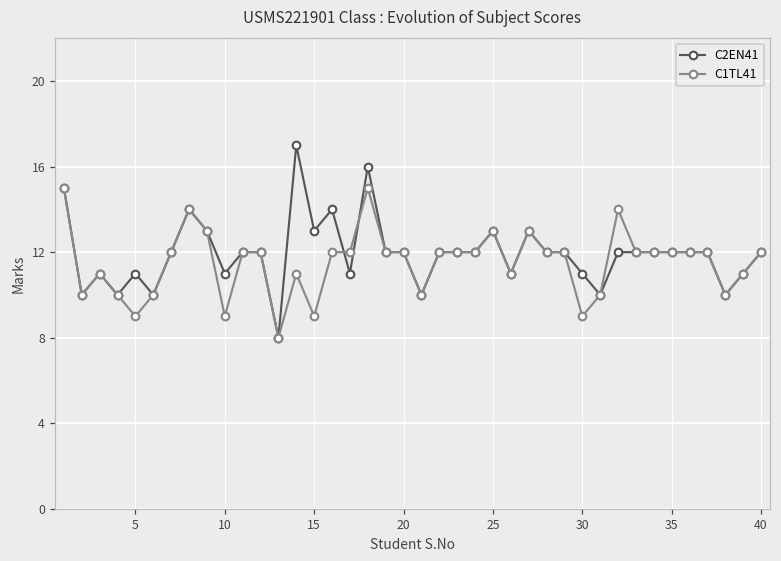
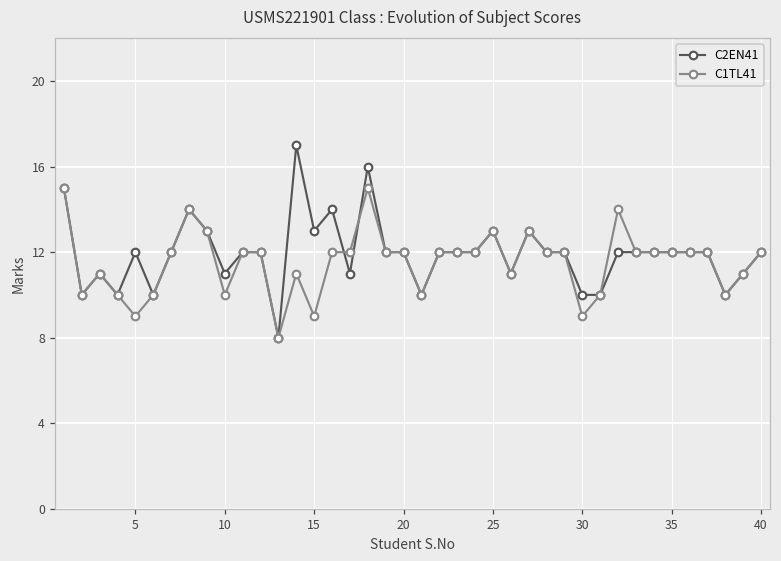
  {
    "C2EN41": {
-     "5": 11,
+     "5": 12,
      "10": 11,
      "15": 13,
-     "30": 11
+     "30": 10
    },
    "C1TL41": {
      "5": 9,
-     "10": 9,
+     "10": 10,
      "15": 9,
      "30": 9
    }
  }
